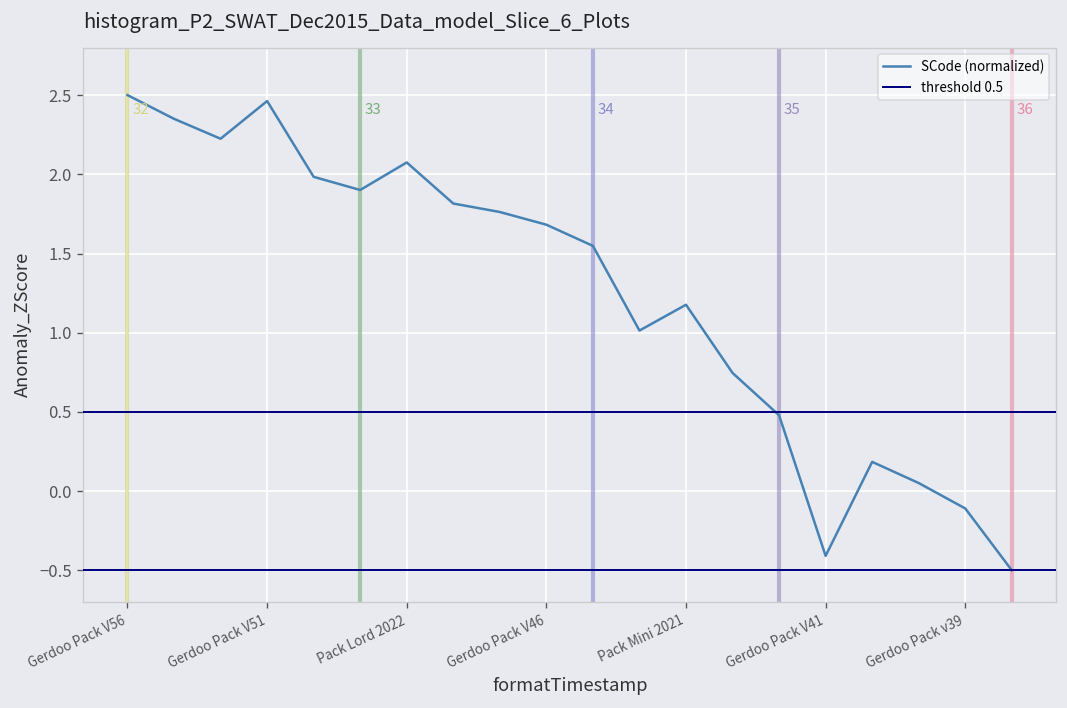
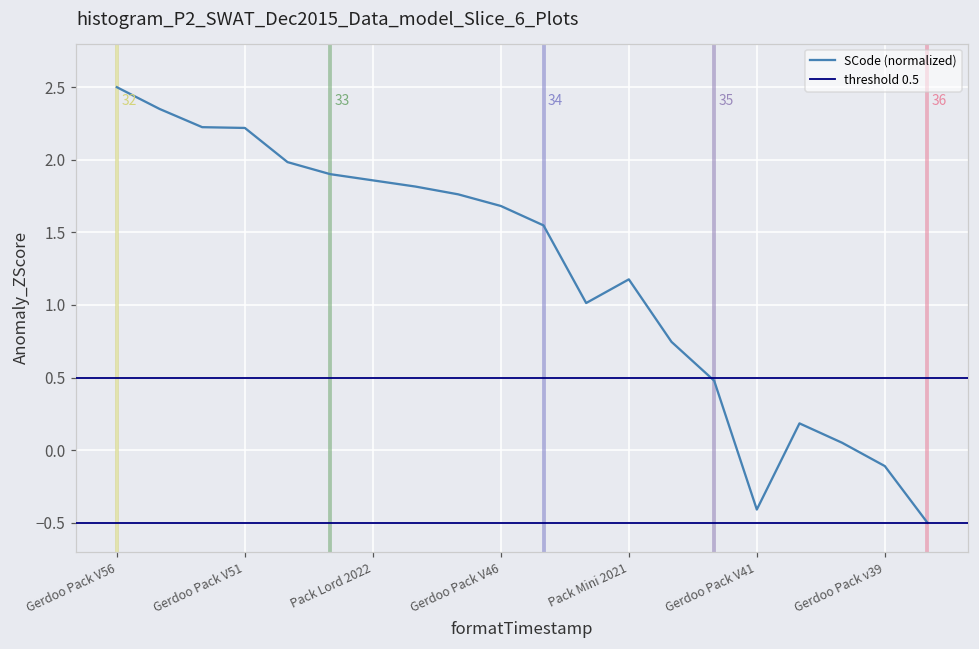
  {
-   "Gerdoo Pack V51": 2.46,
-   "Pack Lord 2022": 2.07,
+   "Gerdoo Pack V51": 2.22,
+   "Pack Lord 2022": 1.86,
    "Gerdoo Pack V46": 1.68,
    "Pack Mini 2021": 1.18,
    "Gerdoo Pack V41": -0.41,
    "Gerdoo Pack v39": -0.11
  }
